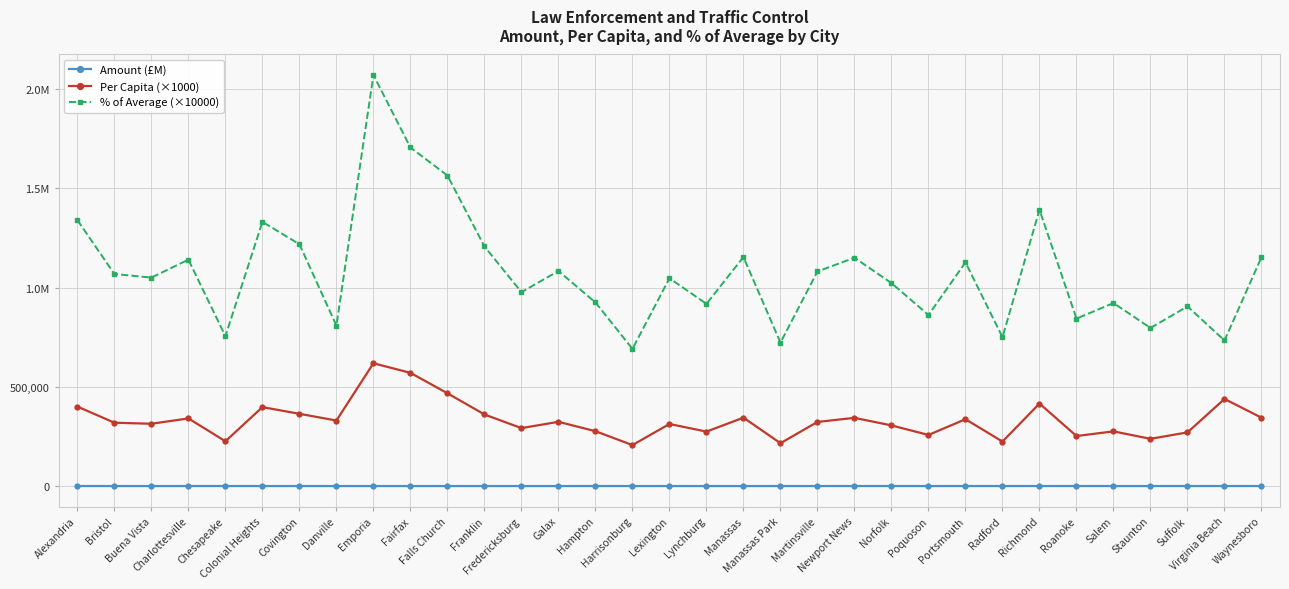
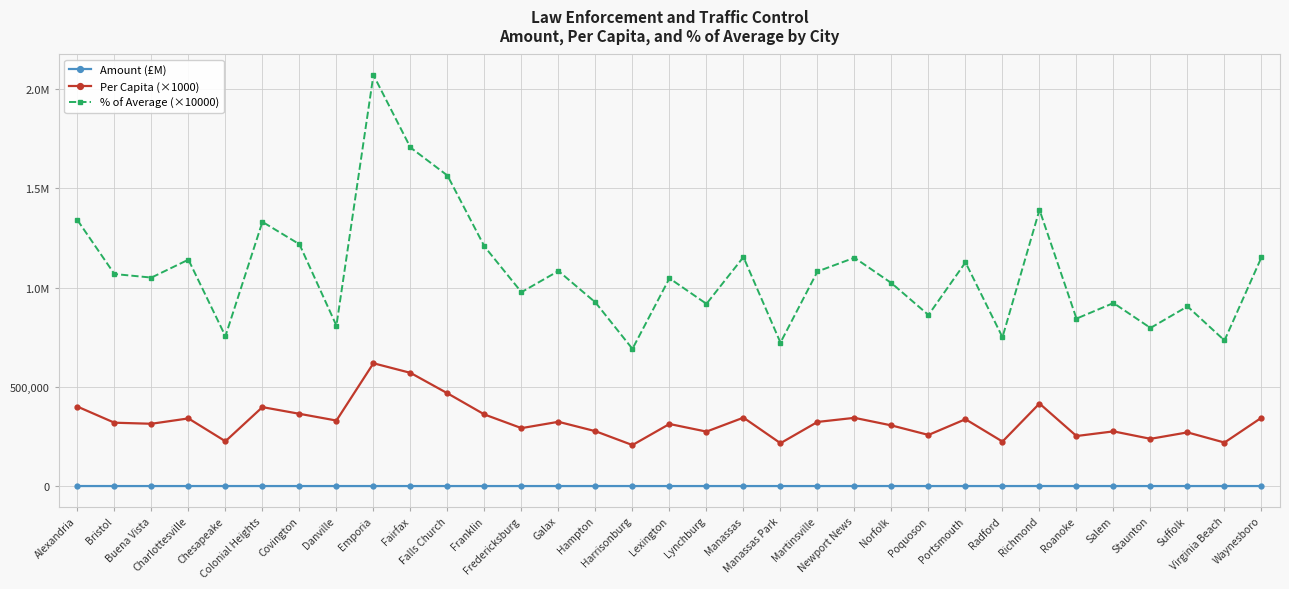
  {
    "Amount (£M)": {
      "Alexandria": "0",
      "Bristol": "0",
      "Buena Vista": "0",
      "Charlottesville": "0",
      "Chesapeake": "0",
      "Colonial Heights": "0",
      "Covington": "0",
      "Danville": "0",
      "Emporia": "0",
      "Fairfax": "0",
      "Falls Church": "0",
      "Franklin": "0",
      "Fredericksburg": "0",
      "Galax": "0",
      "Hampton": "0",
      "Harrisonburg": "0",
      "Lexington": "0",
      "Lynchburg": "0",
      "Manassas": "0",
      "Manassas Park": "0",
      "Martinsville": "0",
      "Newport News": "0",
      "Norfolk": "0",
      "Poquoson": "0",
      "Portsmouth": "0",
      "Radford": "0",
      "Richmond": "0",
      "Roanoke": "0",
      "Salem": "0",
      "Staunton": "0",
      "Suffolk": "0",
      "Virginia Beach": "0",
      "Waynesboro": "0"
    },
    "Per Capita (×1000)": {
      "Alexandria": "400,000",
      "Bristol": "320,000",
      "Buena Vista": "310,000",
      "Charlottesville": "340,000",
      "Chesapeake": "230,000",
      "Colonial Heights": "400,000",
      "Covington": "360,000",
      "Danville": "330,000",
      "Emporia": "620,000",
      "Fairfax": "570,000",
      "Falls Church": "470,000",
      "Franklin": "360,000",
      "Fredericksburg": "290,000",
      "Galax": "320,000",
      "Hampton": "280,000",
      "Harrisonburg": "210,000",
      "Lexington": "310,000",
      "Lynchburg": "270,000",
      "Manassas": "340,000",
      "Manassas Park": "220,000",
      "Martinsville": "320,000",
      "Newport News": "340,000",
      "Norfolk": "310,000",
      "Poquoson": "260,000",
      "Portsmouth": "340,000",
      "Radford": "220,000",
      "Richmond": "420,000",
      "Roanoke": "250,000",
      "Salem": "280,000",
      "Staunton": "240,000",
      "Suffolk": "270,000",
-     "Virginia Beach": "440,000",
+     "Virginia Beach": "220,000",
      "Waynesboro": "340,000"
    },
    "% of Average (×10000)": {
      "Alexandria": "1,340,000",
      "Bristol": "1,070,000",
      "Buena Vista": "1,050,000",
      "Charlottesville": "1,140,000",
      "Chesapeake": "760,000",
      "Colonial Heights": "1,330,000",
      "Covington": "1,220,000",
      "Danville": "810,000",
      "Emporia": "2,070,000",
      "Fairfax": "1,710,000",
      "Falls Church": "1,570,000",
      "Franklin": "1,210,000",
      "Fredericksburg": "980,000",
      "Galax": "1,080,000",
      "Hampton": "930,000",
      "Harrisonburg": "690,000",
      "Lexington": "1,050,000",
      "Lynchburg": "920,000",
      "Manassas": "1,150,000",
      "Manassas Park": "720,000",
      "Martinsville": "1,080,000",
      "Newport News": "1,150,000",
      "Norfolk": "1,020,000",
      "Poquoson": "860,000",
      "Portsmouth": "1,130,000",
      "Radford": "750,000",
      "Richmond": "1,390,000",
      "Roanoke": "840,000",
      "Salem": "920,000",
      "Staunton": "800,000",
      "Suffolk": "910,000",
      "Virginia Beach": "730,000",
      "Waynesboro": "1,150,000"
    }
  }
